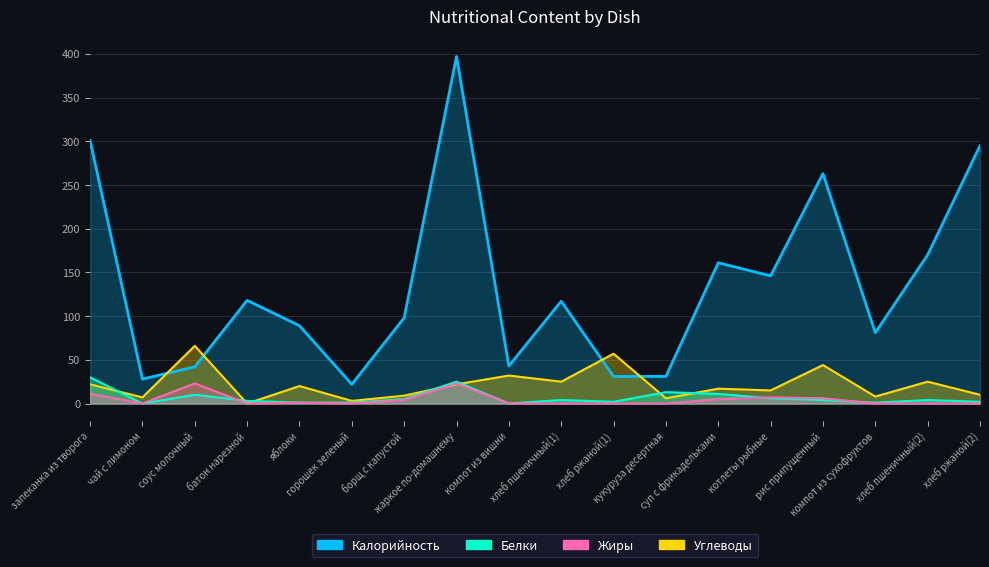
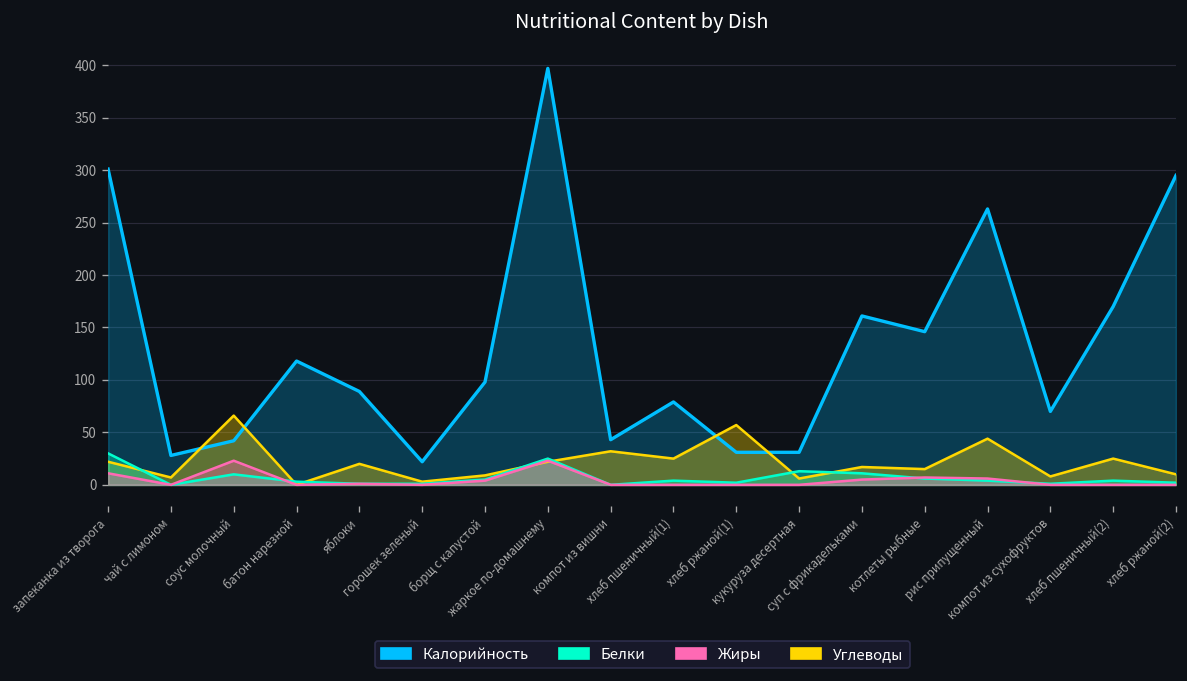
  {
    "Калорийность": {
      "запеканка из творога": 300,
      "чай с лимоном": 30,
      "соус молочный": 40,
      "батон нарезной": 120,
      "яблоки": 90,
      "горошек зеленый": 20,
      "борщ с капустой": 100,
      "жаркое по-домашнему": 400,
      "компот из вишни": 40,
-     "хлеб пшеничный(1)": 120,
+     "хлеб пшеничный(1)": 80,
      "хлеб ржаной(1)": 30,
      "кукуруза десертная": 30,
      "суп с фрикадельками": 160,
      "котлеты рыбные": 150,
      "рис припущенный": 260,
-     "компот из сухофруктов": 80,
+     "компот из сухофруктов": 70,
      "хлеб пшеничный(2)": 170,
      "хлеб ржаной(2)": 300
    },
    "Углеводы": {
      "запеканка из творога": 20,
      "чай с лимоном": 10,
      "соус молочный": 70,
      "яблоки": 20,
      "борщ с капустой": 10,
      "компот из вишни": 30,
      "хлеб пшеничный(1)": 30,
      "хлеб ржаной(1)": 60,
      "кукуруза десертная": 10,
      "суп с фрикадельками": 20,
      "котлеты рыбные": 20,
      "рис припущенный": 40,
      "компот из сухофруктов": 10,
      "хлеб пшеничный(2)": 30,
      "хлеб ржаной(2)": 10
    },
    "Белки": {
      "запеканка из творога": 30,
      "соус молочный": 10,
      "батон нарезной": 0,
      "хлеб пшеничный(1)": 0,
      "кукуруза десертная": 10,
      "суп с фрикадельками": 10,
      "хлеб пшеничный(2)": 0
    },
    "Жиры": {
      "запеканка из творога": 10,
      "соус молочный": 20,
      "хлеб пшеничный(1)": 0,
      "кукуруза десертная": 0,
      "суп с фрикадельками": 10,
      "хлеб пшеничный(2)": 0
    }
  }
